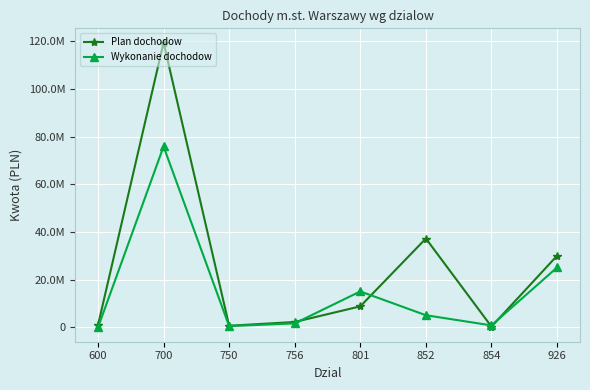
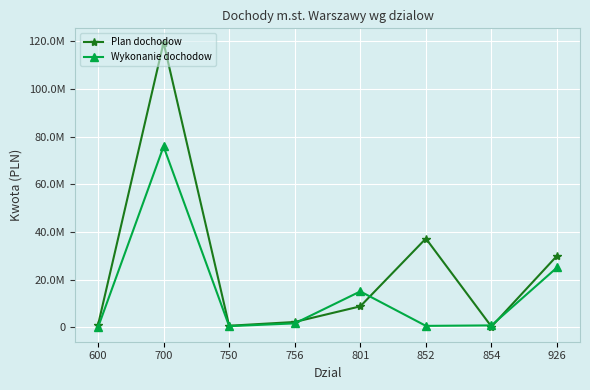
  {
    "Plan dochodow": {
      "801": 9000000,
      "852": 37000000,
      "926": 30000000
    },
    "Wykonanie dochodow": {
      "700": 76000000,
      "801": 15000000,
-     "852": 5000000,
+     "852": 1000000,
      "926": 25000000
    }
  }
